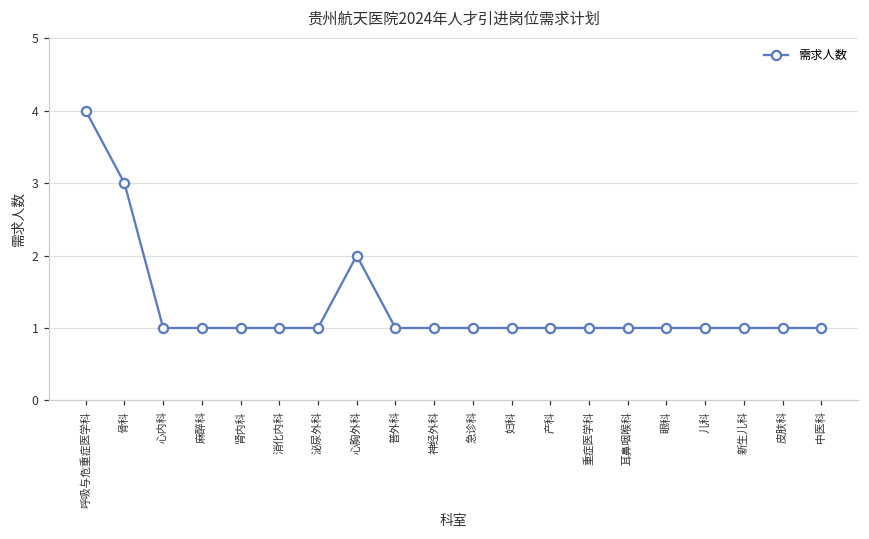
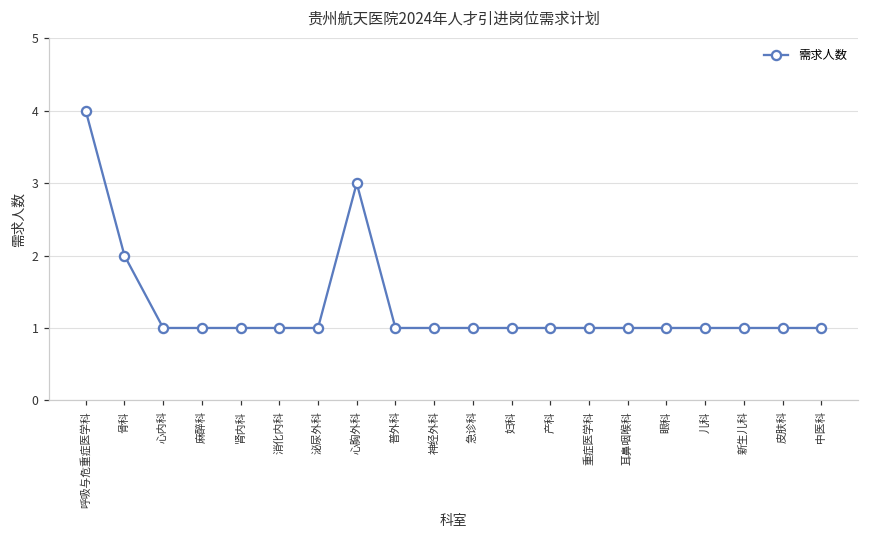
  {
    "呼吸与危重症医学科": 4,
-   "骨科": 3,
+   "骨科": 2,
    "心内科": 1,
    "麻醉科": 1,
    "肾内科": 1,
    "消化内科": 1,
    "泌尿外科": 1,
-   "心胸外科": 2,
+   "心胸外科": 3,
    "普外科": 1,
    "神经外科": 1,
    "急诊科": 1,
    "妇科": 1,
    "产科": 1,
    "重症医学科": 1,
    "耳鼻咽喉科": 1,
    "眼科": 1,
    "儿科": 1,
    "新生儿科": 1,
    "皮肤科": 1,
    "中医科": 1
  }
